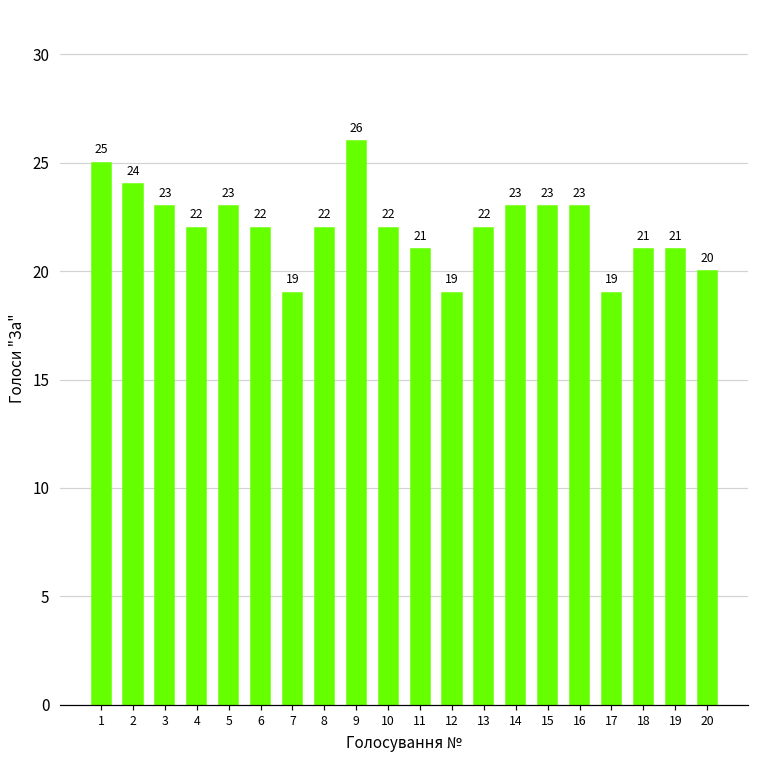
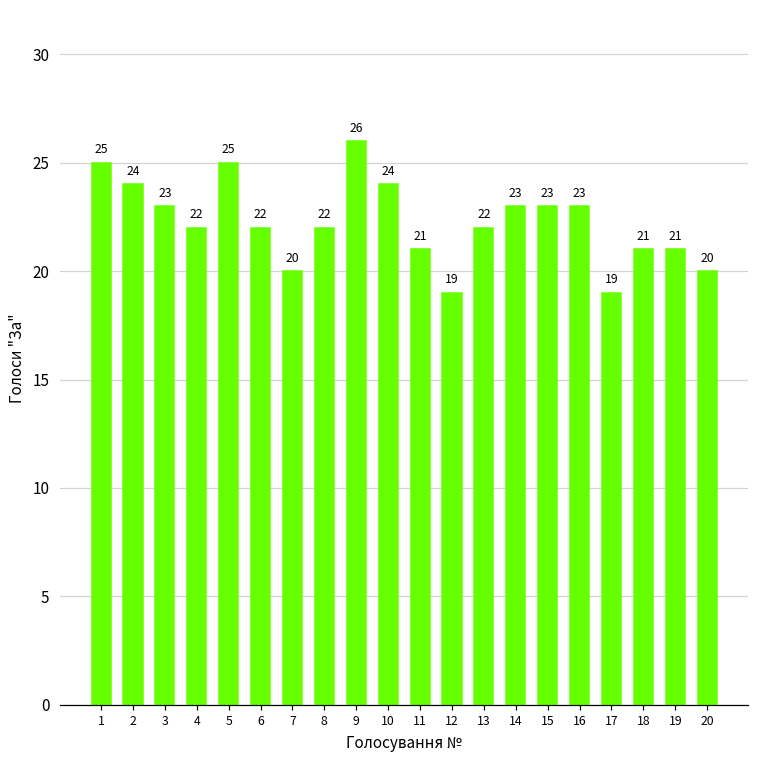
  {
    "1": 25,
    "2": 24,
    "3": 23,
    "4": 22,
-   "5": 23,
+   "5": 25,
    "6": 22,
-   "7": 19,
+   "7": 20,
    "8": 22,
    "9": 26,
-   "10": 22,
+   "10": 24,
    "11": 21,
    "12": 19,
    "13": 22,
    "14": 23,
    "15": 23,
    "16": 23,
    "17": 19,
    "18": 21,
    "19": 21,
    "20": 20
  }
